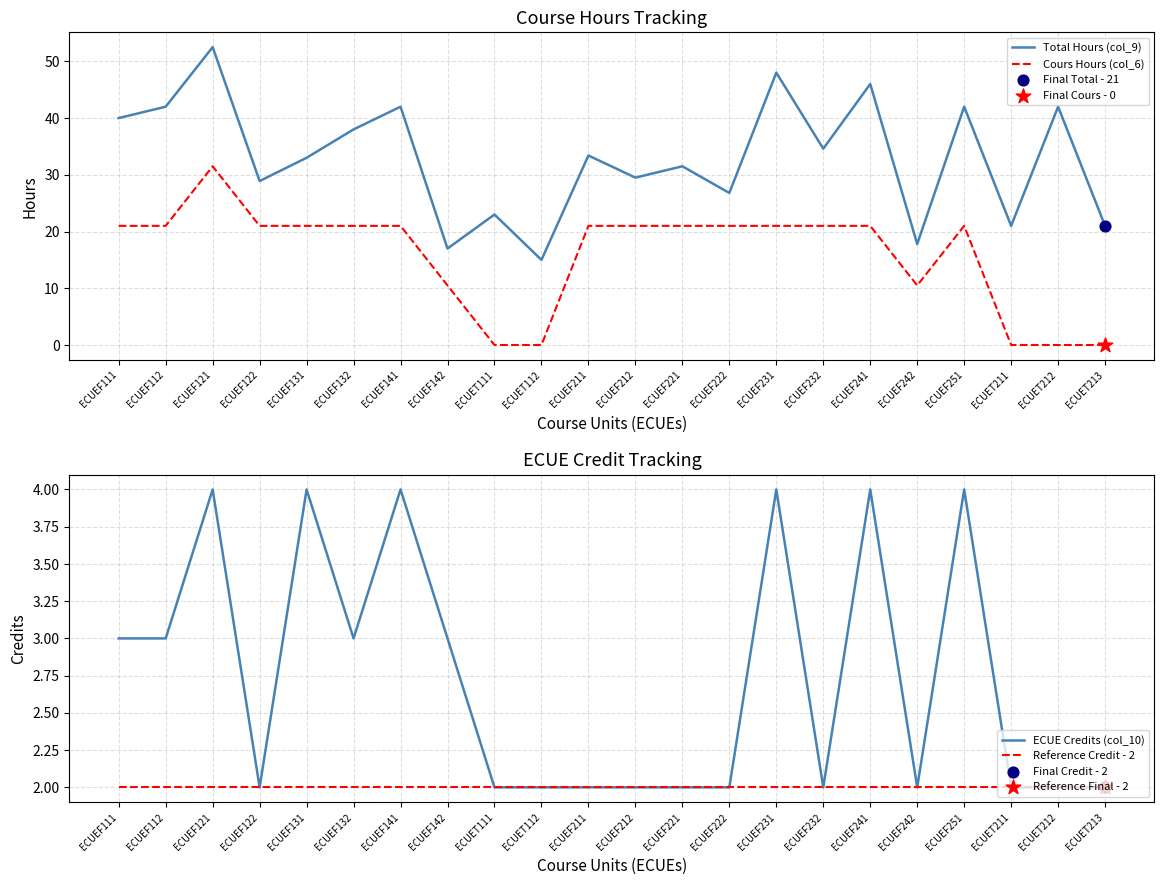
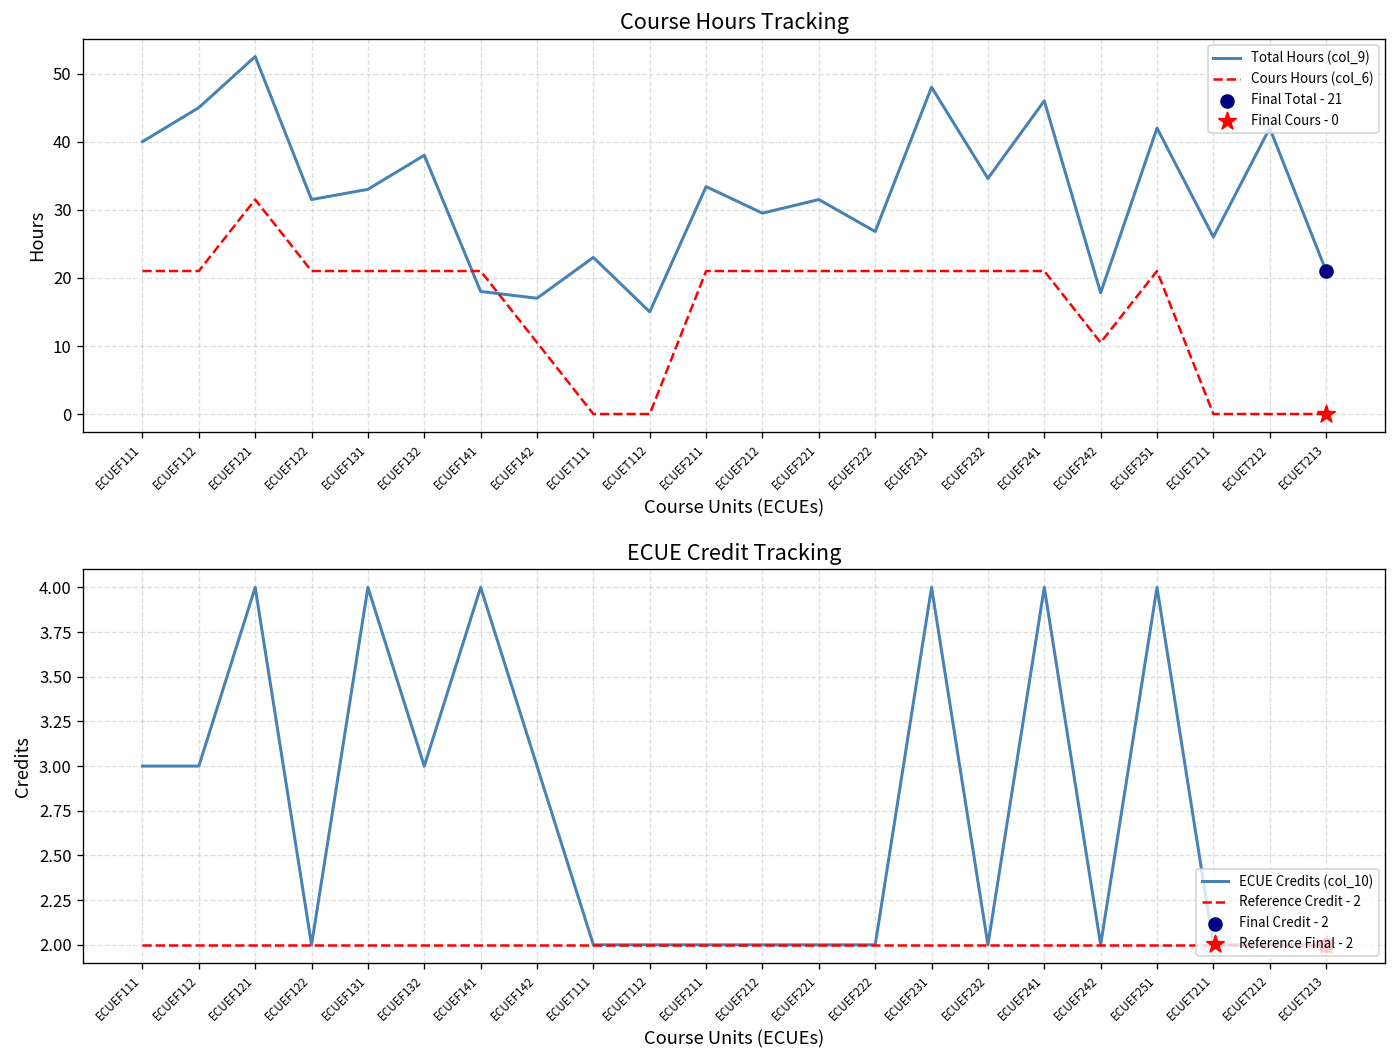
  {
    "Course Hours Tracking": {
      "Total Hours (col_9)": {
        "ECUEF111": 40,
-       "ECUEF112": 42,
+       "ECUEF112": 45,
        "ECUEF121": 53,
-       "ECUEF122": 29,
+       "ECUEF122": 32,
        "ECUEF131": 33,
        "ECUEF132": 38,
-       "ECUEF141": 42,
+       "ECUEF141": 18,
        "ECUEF142": 17,
        "ECUET111": 23,
        "ECUET112": 15,
        "ECUEF211": 33,
        "ECUEF212": 30,
        "ECUEF221": 32,
        "ECUEF222": 27,
        "ECUEF231": 48,
        "ECUEF232": 35,
        "ECUEF241": 46,
        "ECUEF242": 18,
        "ECUEF251": 42,
-       "ECUET211": 21,
+       "ECUET211": 26,
        "ECUET212": 42
      }
    },
    "ECUE Credit Tracking": {
      "ECUE Credits (col_10)": {
        "ECUEF111": 3.00,
        "ECUEF112": 3.00,
        "ECUEF121": 4.00,
        "ECUEF131": 4.00,
        "ECUEF132": 3.00,
        "ECUEF141": 4.00,
        "ECUEF142": 3.00,
        "ECUEF231": 4.00,
        "ECUEF241": 4.00,
        "ECUEF251": 4.00
      }
    }
  }
